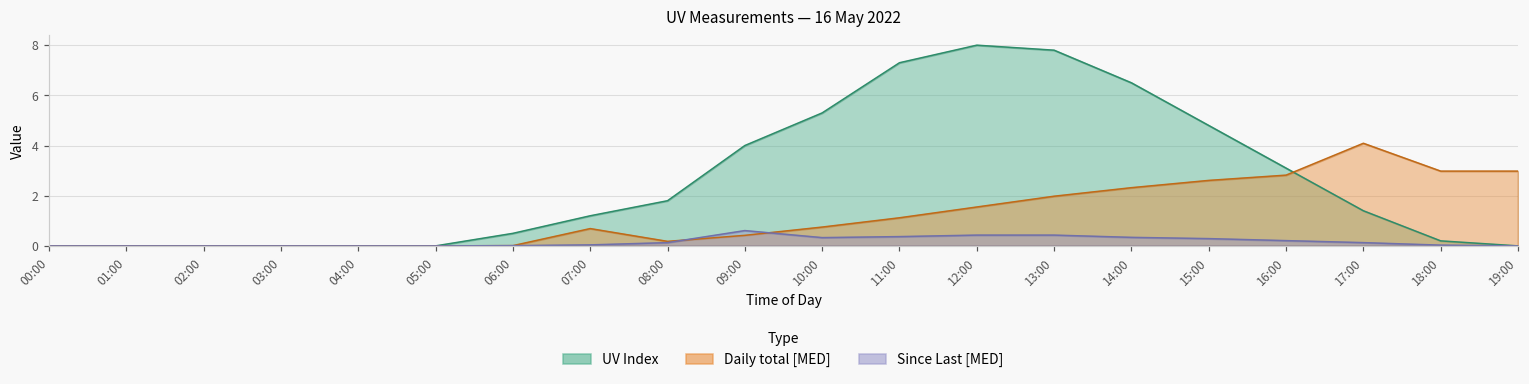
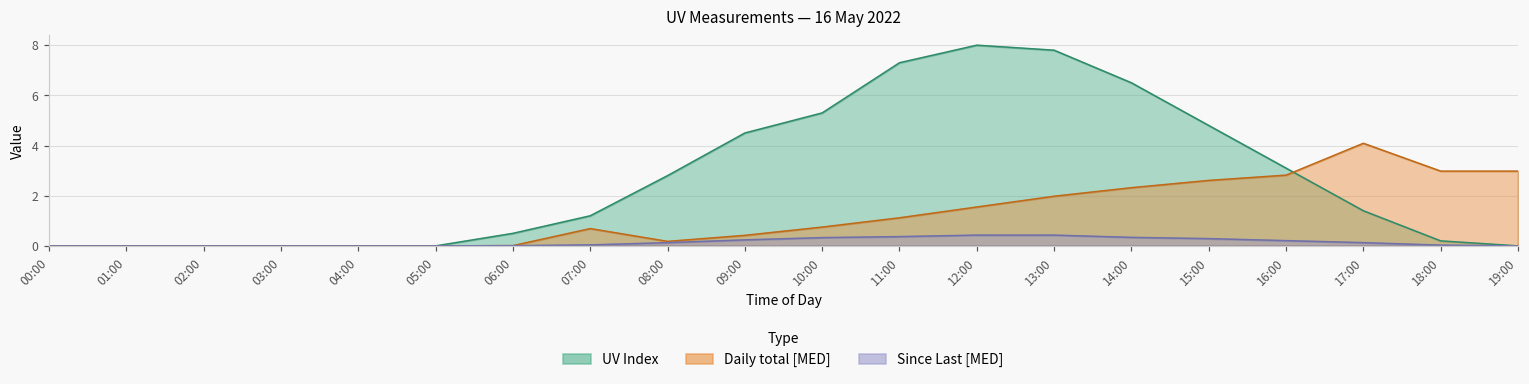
  {
    "UV Index": {
      "06:00": 0.5,
      "07:00": 1.2,
-     "08:00": 1.8,
-     "09:00": 4.0,
+     "08:00": 2.8,
+     "09:00": 4.5,
      "10:00": 5.3,
      "11:00": 7.3,
      "12:00": 8.0,
      "13:00": 7.8,
      "14:00": 6.5,
      "15:00": 4.8,
      "16:00": 3.1,
      "17:00": 1.4,
      "18:00": 0.2
    },
    "Daily total [MED]": {
      "07:00": 0.7,
      "09:00": 0.4,
      "10:00": 0.8,
      "11:00": 1.1,
      "12:00": 1.6,
      "13:00": 2.0,
      "14:00": 2.3,
      "15:00": 2.6,
      "16:00": 2.8,
      "17:00": 4.1,
      "18:00": 3.0,
      "19:00": 3.0
    },
    "Since Last [MED]": {
      "07:00": 0.0,
-     "09:00": 0.6,
+     "09:00": 0.2,
      "10:00": 0.3,
      "11:00": 0.4,
      "12:00": 0.4,
      "13:00": 0.4,
      "14:00": 0.3,
      "15:00": 0.3,
      "16:00": 0.2,
      "17:00": 0.1,
      "18:00": 0.0
    }
  }
